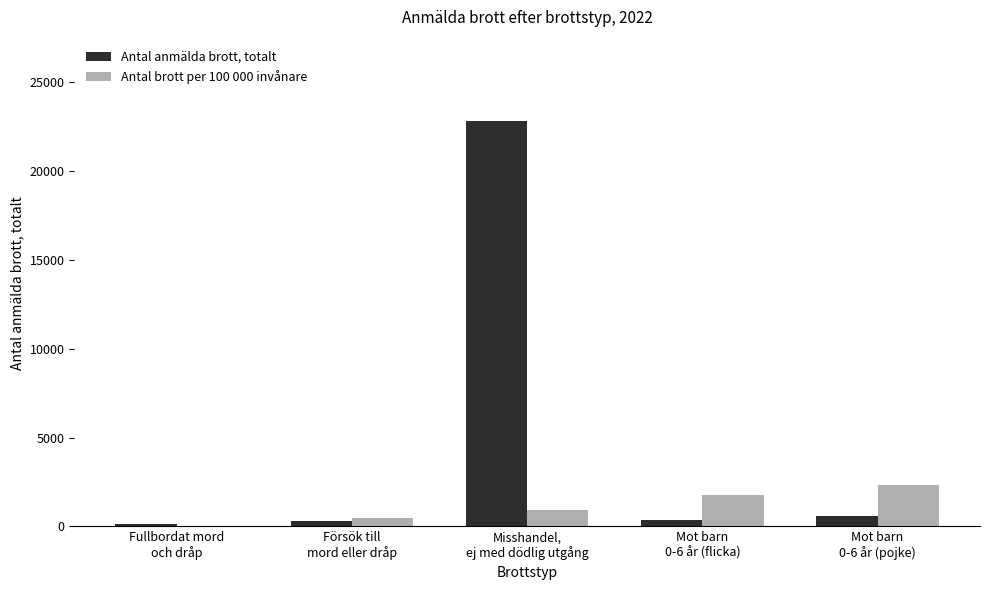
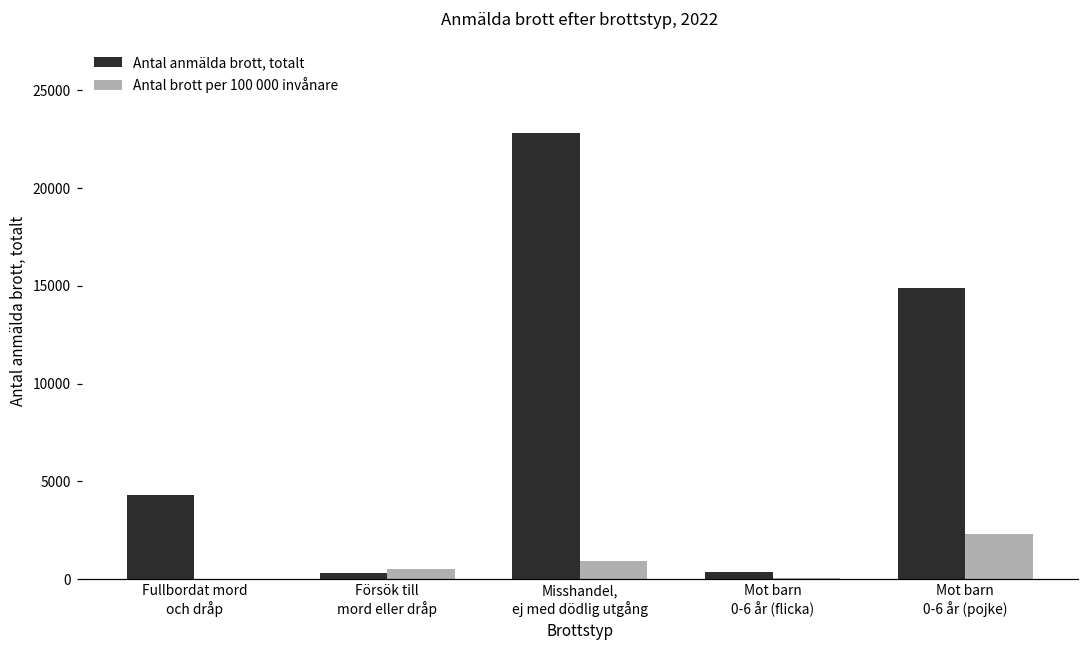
  {
    "Antal anmälda brott, totalt": {
-     "Fullbordat mord och dråp": 100,
+     "Fullbordat mord och dråp": 4300,
      "Försök till mord eller dråp": 300,
      "Misshandel, ej med dödlig utgång": 22800,
      "Mot barn 0-6 år (flicka)": 400,
-     "Mot barn 0-6 år (pojke)": 600
+     "Mot barn 0-6 år (pojke)": 14900
    },
    "Antal brott per 100 000 invånare": {
      "Försök till mord eller dråp": 500,
      "Misshandel, ej med dödlig utgång": 900,
-     "Mot barn 0-6 år (flicka)": 1800,
+     "Mot barn 0-6 år (flicka)": 0,
      "Mot barn 0-6 år (pojke)": 2300
    }
  }
